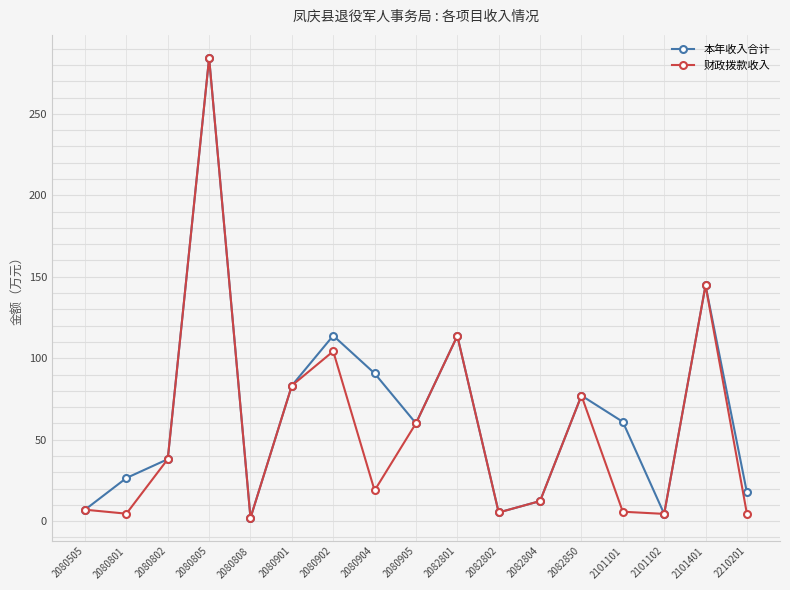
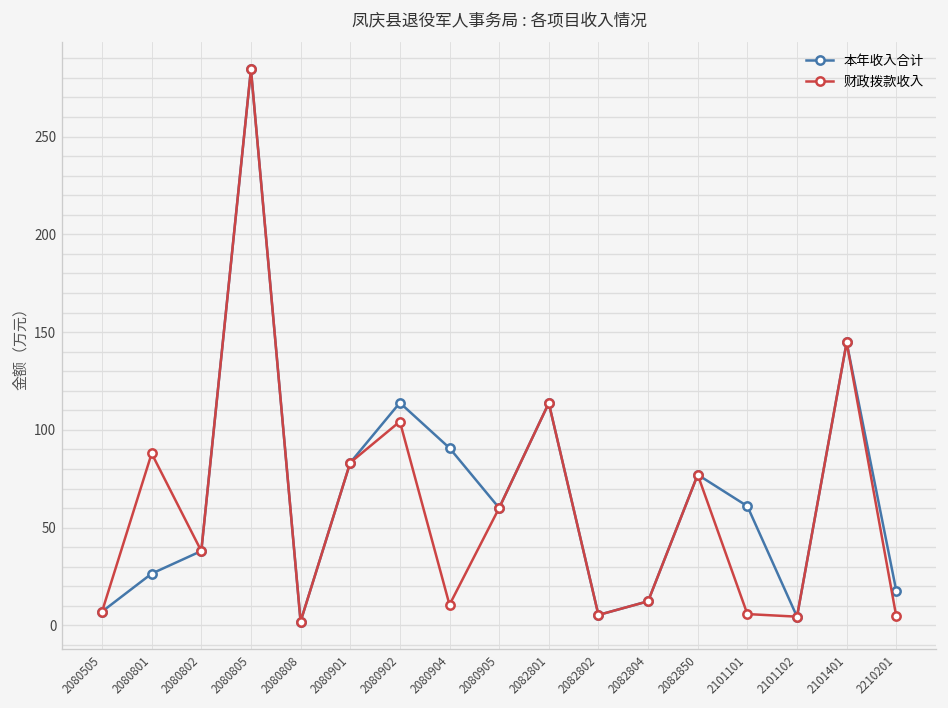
  {
    "本年收入合计": {
      "2080801": 26,
      "2080902": 114,
      "2080904": 91,
      "2101101": 61,
      "2210201": 18
    },
    "财政拨款收入": {
-     "2080801": 5,
+     "2080801": 88,
      "2080902": 104,
-     "2080904": 19,
+     "2080904": 11,
      "2101101": 6,
      "2210201": 5
    }
  }
